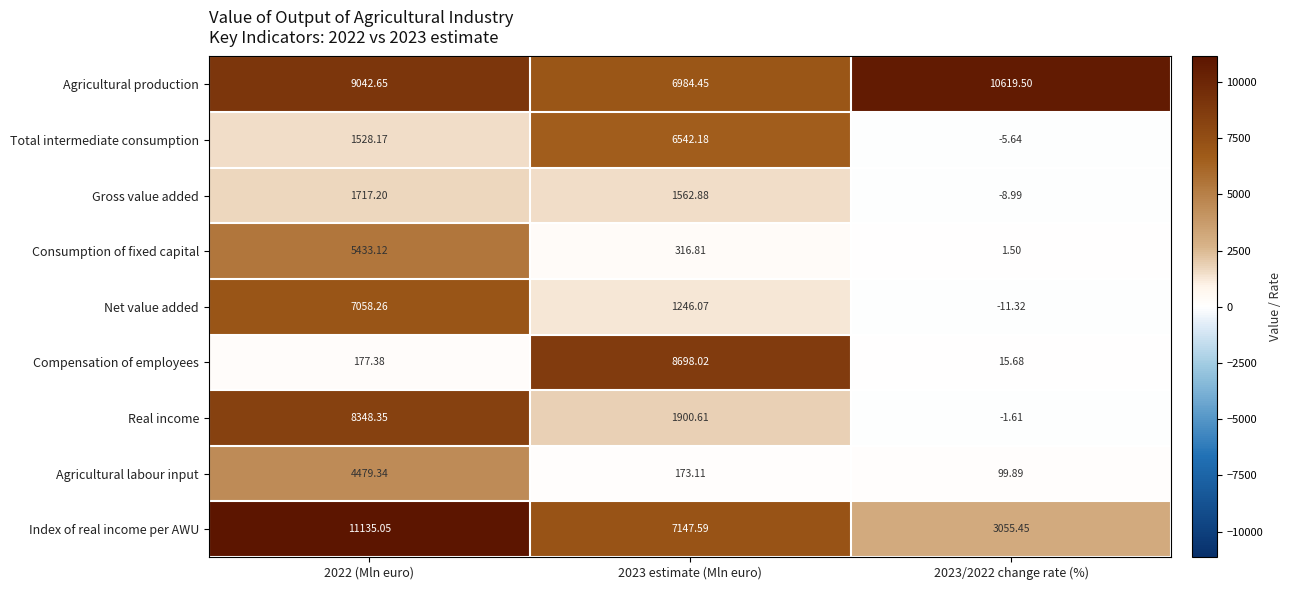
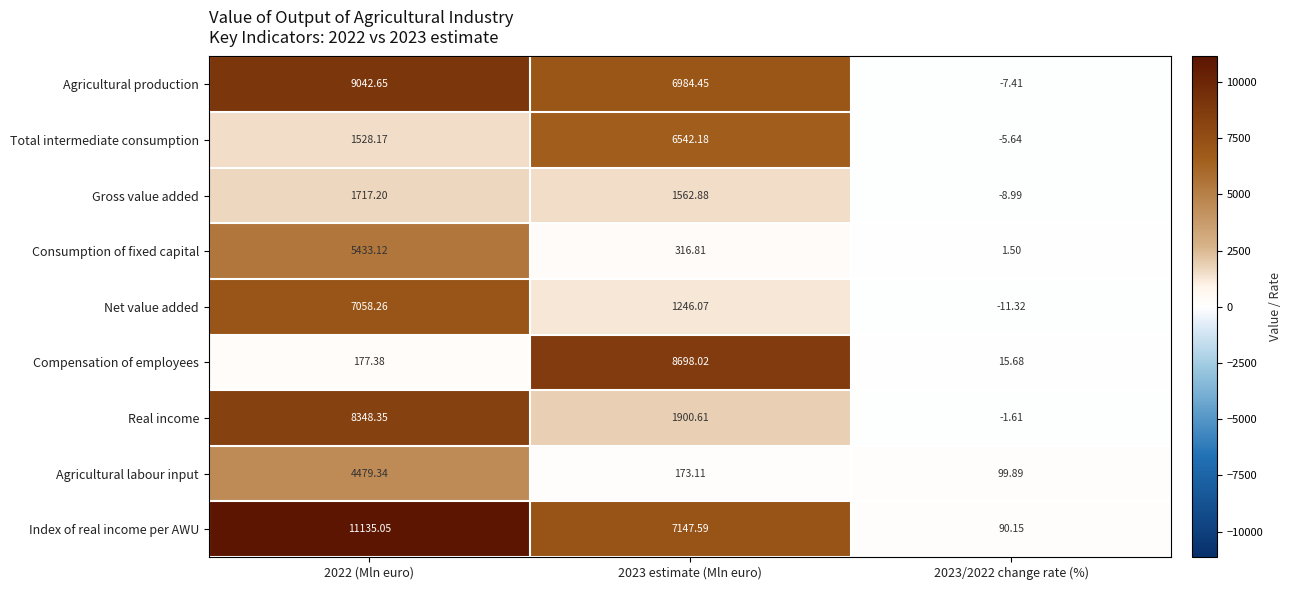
  {
    "Agricultural production": {
      "2022 (Mln euro)": 9042.65,
      "2023 estimate (Mln euro)": 6984.45,
-     "2023/2022 change rate (%)": 10619.50
+     "2023/2022 change rate (%)": -7.41
    },
    "Total intermediate consumption": {
      "2022 (Mln euro)": 1528.17,
      "2023 estimate (Mln euro)": 6542.18,
      "2023/2022 change rate (%)": -5.64
    },
    "Gross value added": {
      "2022 (Mln euro)": 1717.20,
      "2023 estimate (Mln euro)": 1562.88,
      "2023/2022 change rate (%)": -8.99
    },
    "Consumption of fixed capital": {
      "2022 (Mln euro)": 5433.12,
      "2023 estimate (Mln euro)": 316.81,
      "2023/2022 change rate (%)": 1.50
    },
    "Net value added": {
      "2022 (Mln euro)": 7058.26,
      "2023 estimate (Mln euro)": 1246.07,
      "2023/2022 change rate (%)": -11.32
    },
    "Compensation of employees": {
      "2022 (Mln euro)": 177.38,
      "2023 estimate (Mln euro)": 8698.02,
      "2023/2022 change rate (%)": 15.68
    },
    "Real income": {
      "2022 (Mln euro)": 8348.35,
      "2023 estimate (Mln euro)": 1900.61,
      "2023/2022 change rate (%)": -1.61
    },
    "Agricultural labour input": {
      "2022 (Mln euro)": 4479.34,
      "2023 estimate (Mln euro)": 173.11,
      "2023/2022 change rate (%)": 99.89
    },
    "Index of real income per AWU": {
      "2022 (Mln euro)": 11135.05,
      "2023 estimate (Mln euro)": 7147.59,
-     "2023/2022 change rate (%)": 3055.45
+     "2023/2022 change rate (%)": 90.15
    }
  }
